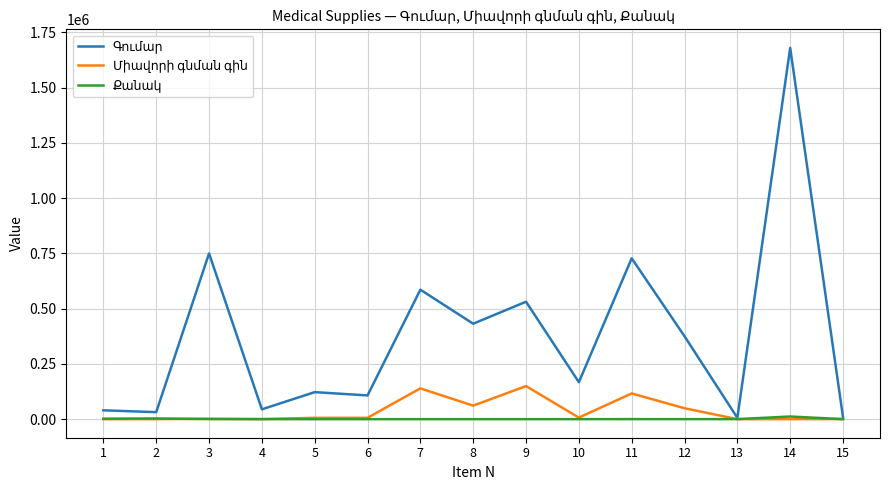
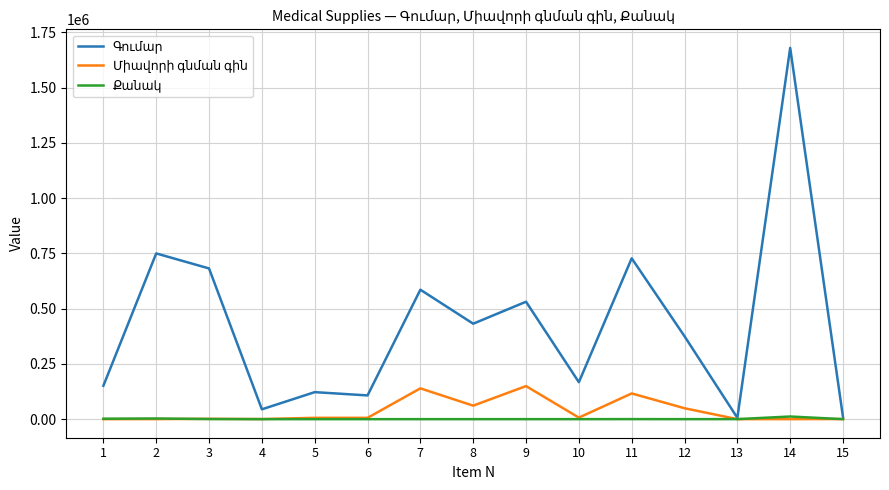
  {
    "Գումար": {
-     "1": 40000,
-     "2": 30000,
-     "3": 750000,
+     "1": 150000,
+     "2": 750000,
+     "3": 680000,
      "4": 40000,
      "5": 120000,
      "6": 110000,
      "7": 590000,
      "8": 430000,
      "9": 530000,
      "10": 170000,
      "11": 730000,
      "12": 380000,
      "14": 1680000
    },
    "Միավորի գնման գին": {
      "7": 140000,
      "8": 60000,
      "9": 150000,
      "11": 120000,
      "12": 50000,
      "14": 0
    },
    "Քանակ": {
      "7": 0,
      "8": 0,
      "9": 0,
      "11": 0,
      "12": 0,
      "14": 10000
    }
  }
